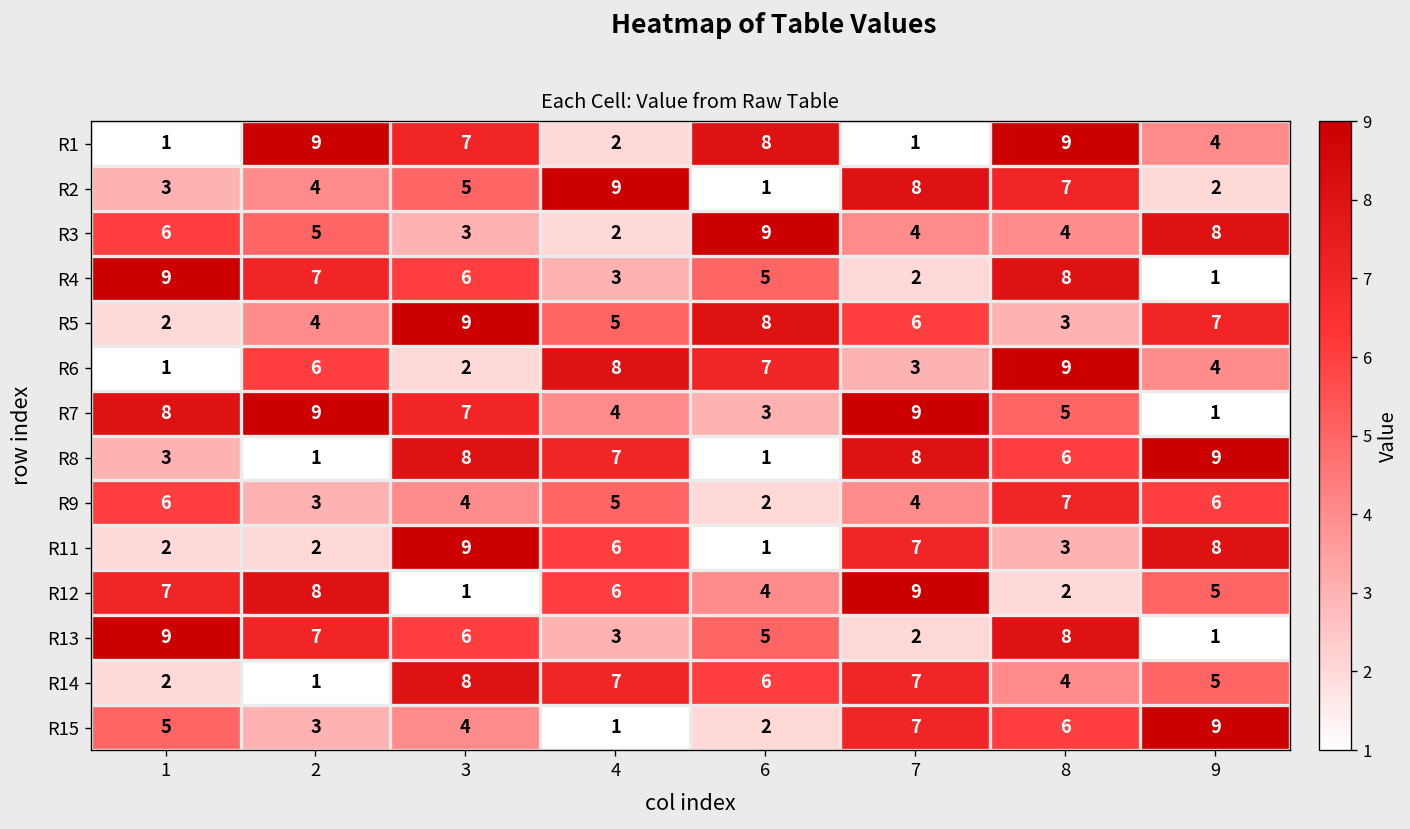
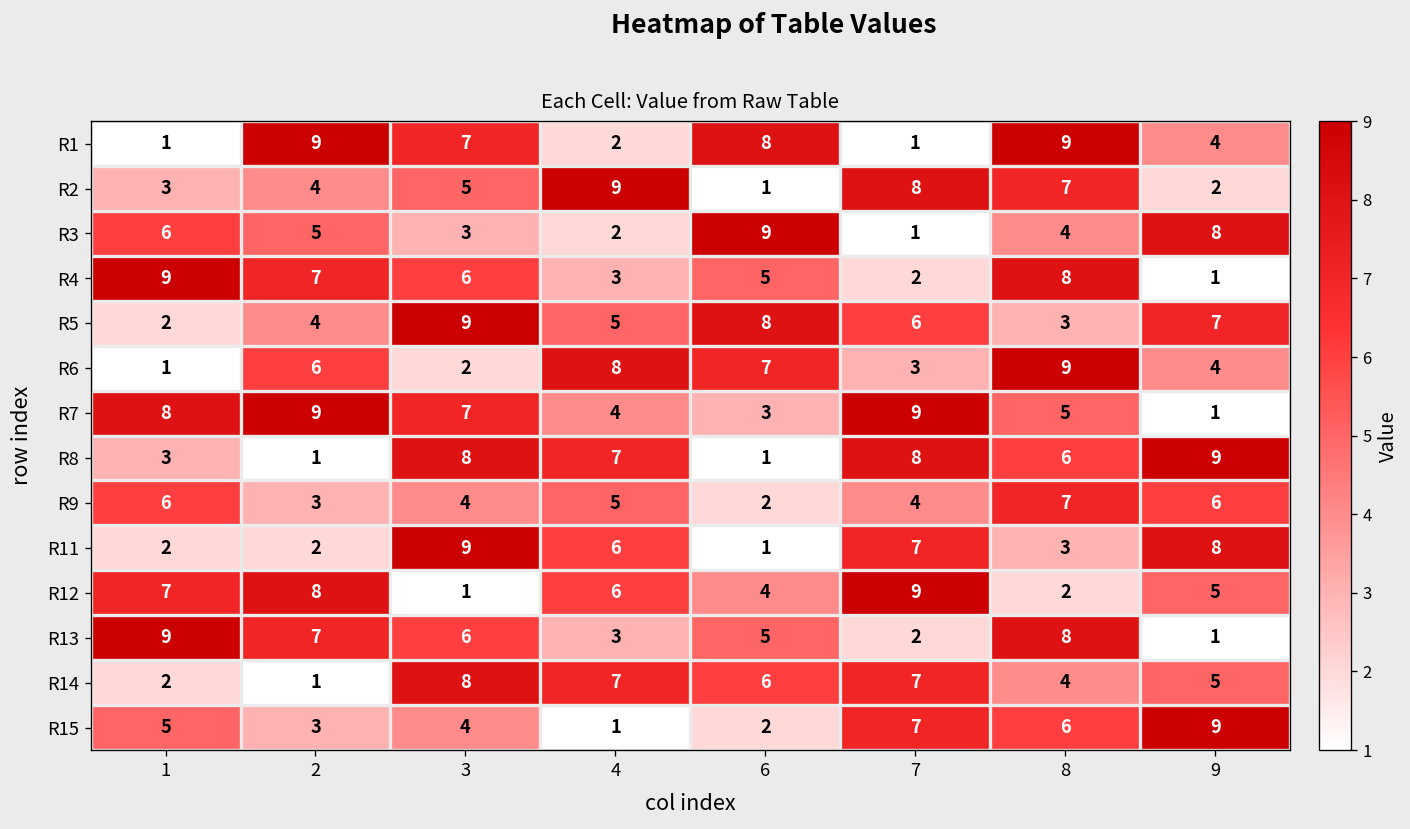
  {
    "R1": {
      "1": 1,
      "2": 9,
      "3": 7,
      "4": 2,
      "6": 8,
      "7": 1,
      "8": 9,
      "9": 4
    },
    "R2": {
      "1": 3,
      "2": 4,
      "3": 5,
      "4": 9,
      "6": 1,
      "7": 8,
      "8": 7,
      "9": 2
    },
    "R3": {
      "1": 6,
      "2": 5,
      "3": 3,
      "4": 2,
      "6": 9,
-     "7": 4,
+     "7": 1,
      "8": 4,
      "9": 8
    },
    "R4": {
      "1": 9,
      "2": 7,
      "3": 6,
      "4": 3,
      "6": 5,
      "7": 2,
      "8": 8,
      "9": 1
    },
    "R5": {
      "1": 2,
      "2": 4,
      "3": 9,
      "4": 5,
      "6": 8,
      "7": 6,
      "8": 3,
      "9": 7
    },
    "R6": {
      "1": 1,
      "2": 6,
      "3": 2,
      "4": 8,
      "6": 7,
      "7": 3,
      "8": 9,
      "9": 4
    },
    "R7": {
      "1": 8,
      "2": 9,
      "3": 7,
      "4": 4,
      "6": 3,
      "7": 9,
      "8": 5,
      "9": 1
    },
    "R8": {
      "1": 3,
      "2": 1,
      "3": 8,
      "4": 7,
      "6": 1,
      "7": 8,
      "8": 6,
      "9": 9
    },
    "R9": {
      "1": 6,
      "2": 3,
      "3": 4,
      "4": 5,
      "6": 2,
      "7": 4,
      "8": 7,
      "9": 6
    },
    "R11": {
      "1": 2,
      "2": 2,
      "3": 9,
      "4": 6,
      "6": 1,
      "7": 7,
      "8": 3,
      "9": 8
    },
    "R12": {
      "1": 7,
      "2": 8,
      "3": 1,
      "4": 6,
      "6": 4,
      "7": 9,
      "8": 2,
      "9": 5
    },
    "R13": {
      "1": 9,
      "2": 7,
      "3": 6,
      "4": 3,
      "6": 5,
      "7": 2,
      "8": 8,
      "9": 1
    },
    "R14": {
      "1": 2,
      "2": 1,
      "3": 8,
      "4": 7,
      "6": 6,
      "7": 7,
      "8": 4,
      "9": 5
    },
    "R15": {
      "1": 5,
      "2": 3,
      "3": 4,
      "4": 1,
      "6": 2,
      "7": 7,
      "8": 6,
      "9": 9
    }
  }
